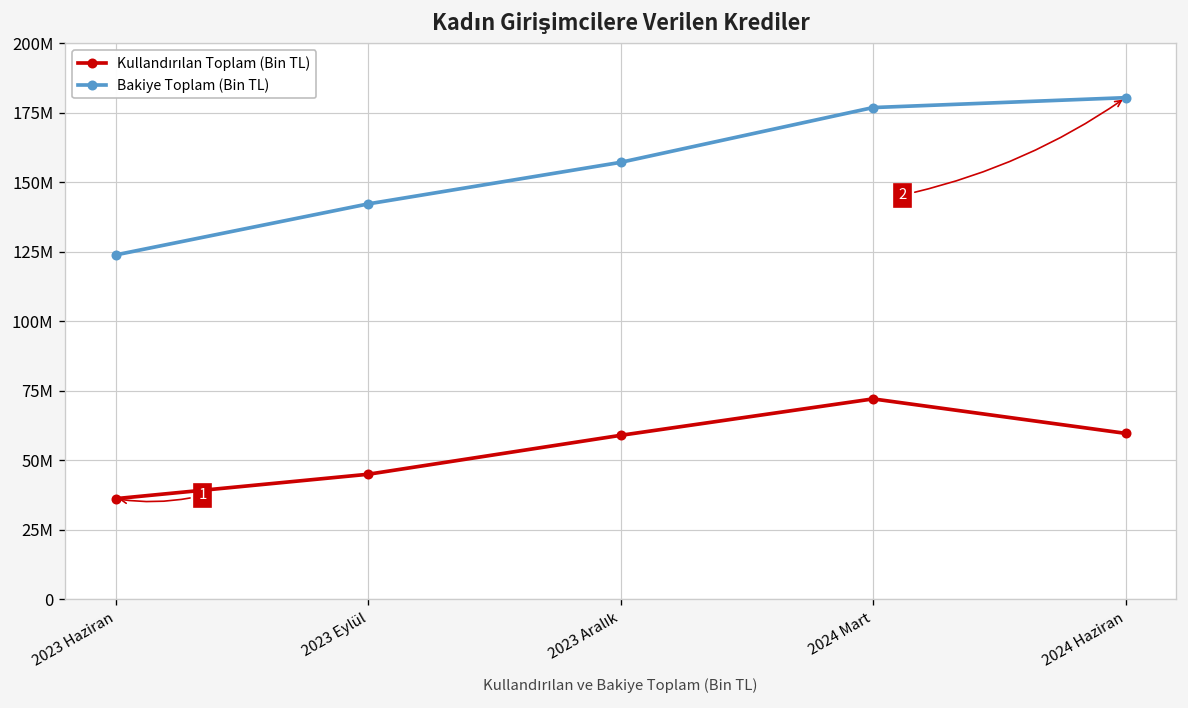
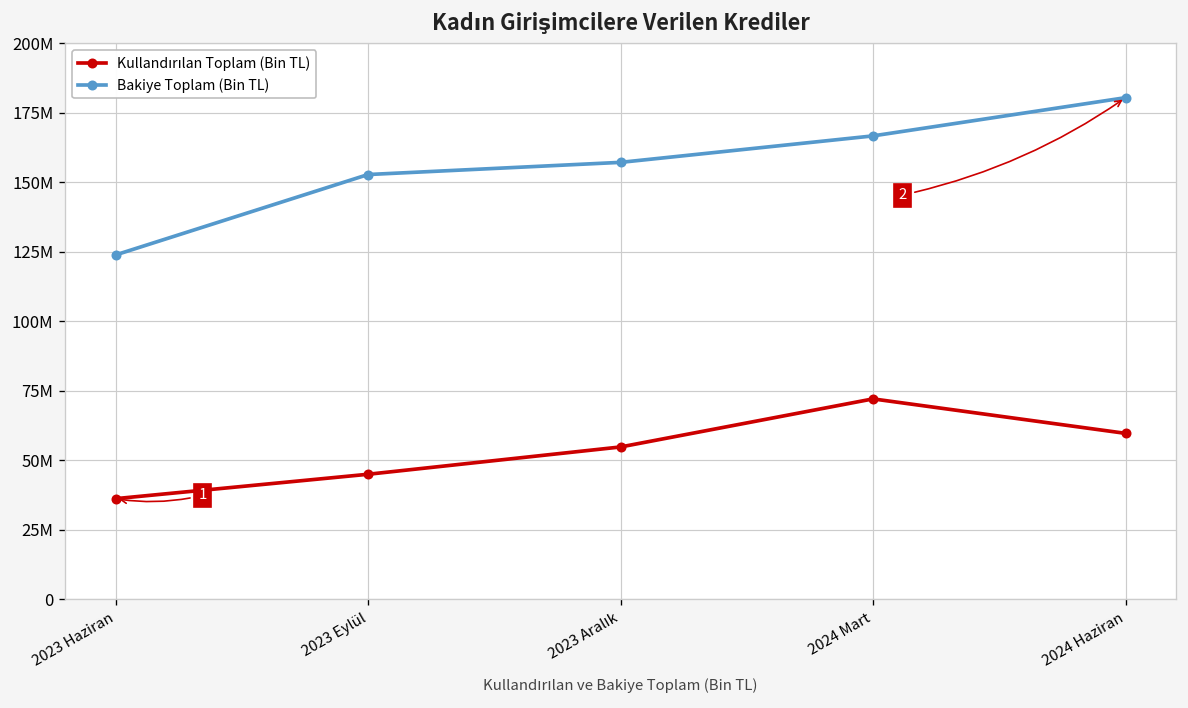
  {
    "Kullandırılan Toplam (Bin TL)": {
      "2023 Eylül": 45000000,
-     "2023 Aralık": 59000000,
+     "2023 Aralık": 55000000,
      "2024 Mart": 72000000,
      "2024 Haziran": 60000000
    },
    "Bakiye Toplam (Bin TL)": {
      "2023 Haziran": 124000000,
-     "2023 Eylül": 142000000,
+     "2023 Eylül": 153000000,
      "2023 Aralık": 157000000,
-     "2024 Mart": 177000000,
+     "2024 Mart": 167000000,
      "2024 Haziran": 180000000
    }
  }
